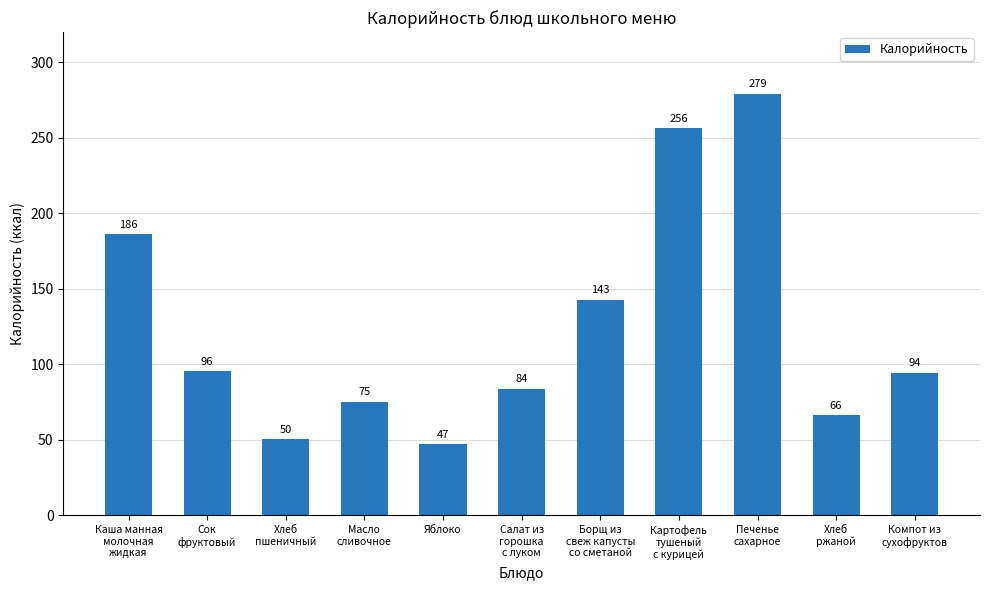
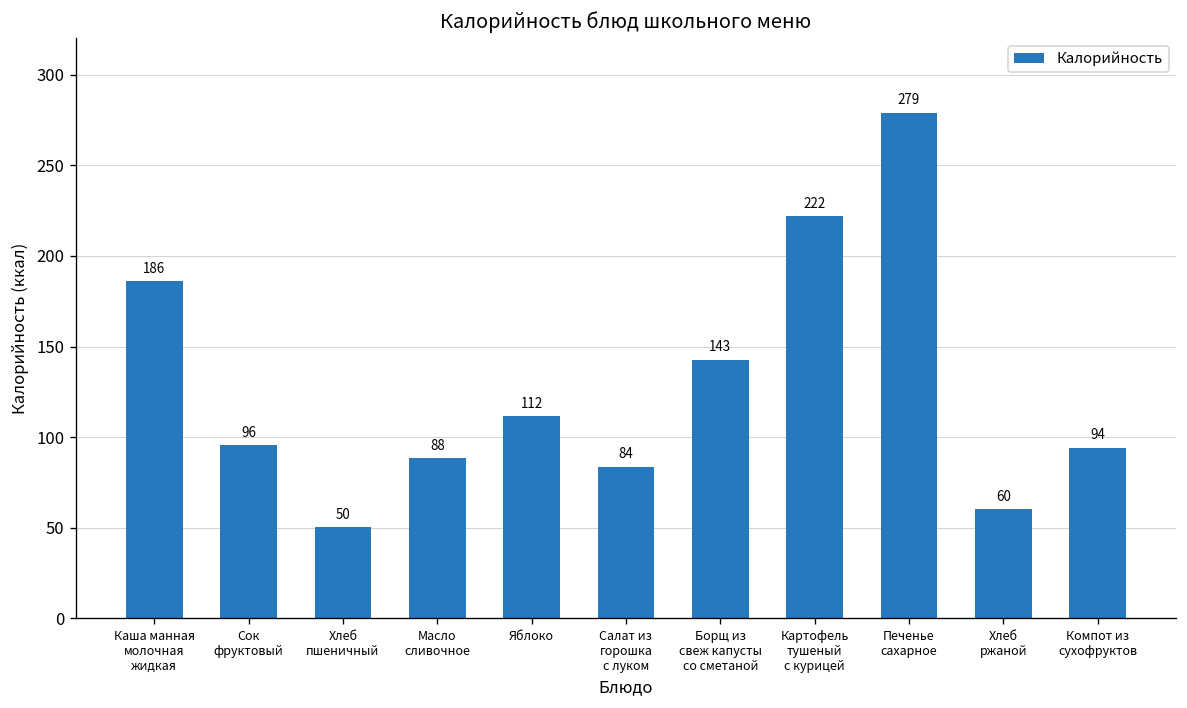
  {
    "Каша манная молочная жидкая": 186,
    "Сок фруктовый": 96,
    "Хлеб пшеничный": 50,
-   "Масло сливочное": 75,
-   "Яблоко": 47,
+   "Масло сливочное": 88,
+   "Яблоко": 112,
    "Салат из горошка с луком": 84,
    "Борщ из свеж капусты со сметаной": 143,
-   "Картофель тушеный с курицей": 256,
+   "Картофель тушеный с курицей": 222,
    "Печенье сахарное": 279,
-   "Хлеб ржаной": 66,
+   "Хлеб ржаной": 60,
    "Компот из сухофруктов": 94
  }
